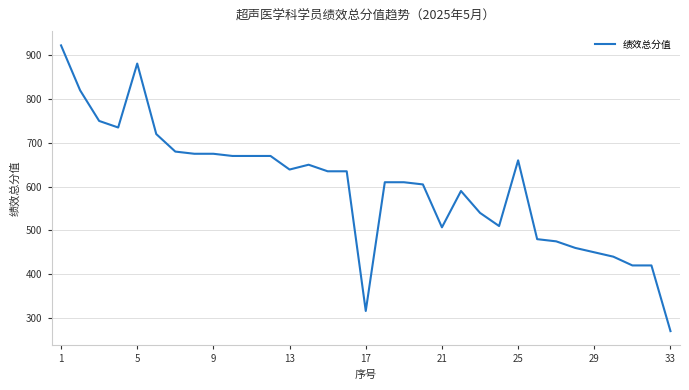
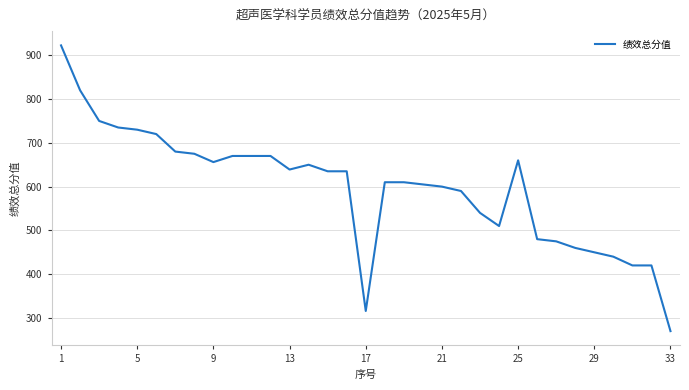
  {
    "1": 920,
-   "5": 880,
-   "9": 680,
+   "5": 730,
+   "9": 660,
    "13": 640,
    "17": 320,
-   "21": 510,
+   "21": 600,
    "25": 660,
    "29": 450,
    "33": 270
  }
